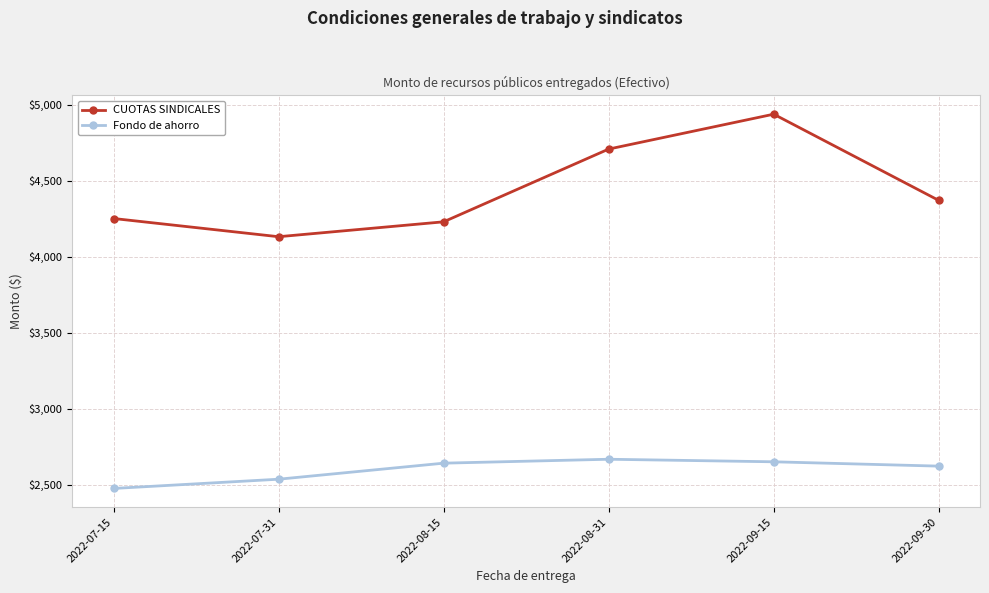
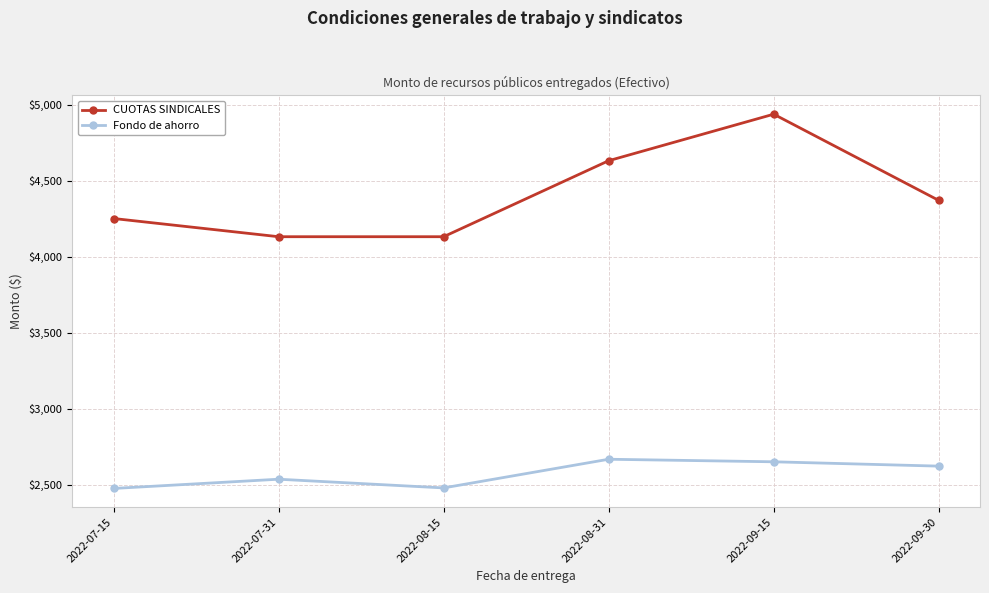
  {
    "CUOTAS SINDICALES": {
      "2022-07-15": "$4,250",
      "2022-07-31": "$4,130",
-     "2022-08-15": "$4,230",
-     "2022-08-31": "$4,710",
+     "2022-08-15": "$4,130",
+     "2022-08-31": "$4,630",
      "2022-09-15": "$4,940",
      "2022-09-30": "$4,370"
    },
    "Fondo de ahorro": {
      "2022-07-15": "$2,480",
      "2022-07-31": "$2,540",
-     "2022-08-15": "$2,640",
+     "2022-08-15": "$2,480",
      "2022-08-31": "$2,670",
      "2022-09-15": "$2,650",
      "2022-09-30": "$2,620"
    }
  }
